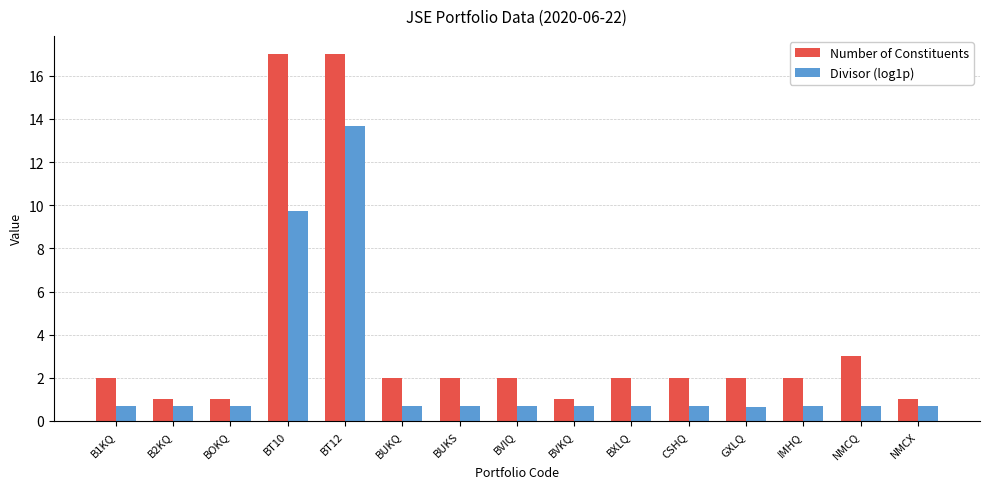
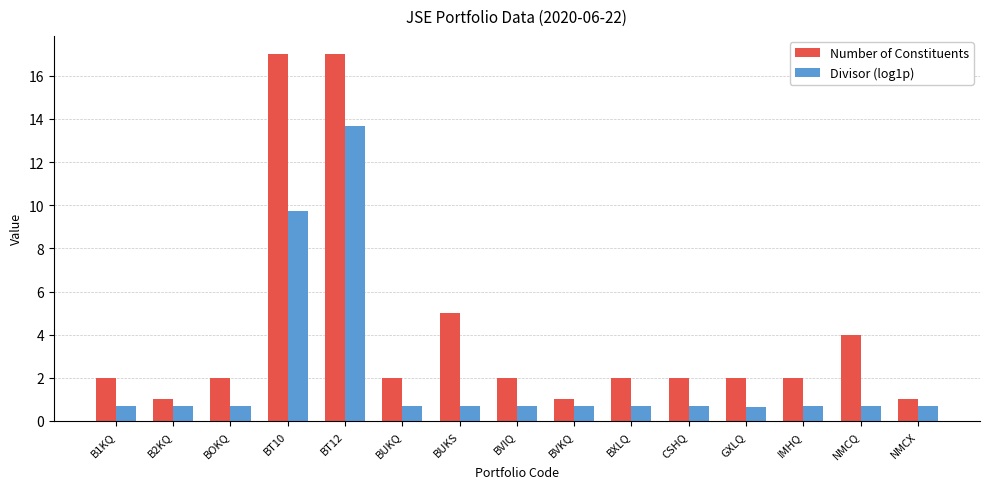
  {
    "Number of Constituents": {
      "B1KQ": 2,
      "B2KQ": 1,
-     "BOKQ": 1,
+     "BOKQ": 2,
      "BT10": 17,
      "BT12": 17,
      "BUKQ": 2,
-     "BUKS": 2,
+     "BUKS": 5,
      "BVIQ": 2,
      "BVKQ": 1,
      "BXLQ": 2,
      "CSHQ": 2,
      "GXLQ": 2,
      "IMHQ": 2,
-     "NMCQ": 3,
+     "NMCQ": 4,
      "NMCX": 1
    },
    "Divisor (log1p)": {
      "B1KQ": 0.7,
      "B2KQ": 0.7,
      "BOKQ": 0.7,
      "BT10": 9.7,
      "BT12": 13.7,
      "BUKQ": 0.7,
      "BUKS": 0.7,
      "BVIQ": 0.7,
      "BVKQ": 0.7,
      "BXLQ": 0.7,
      "CSHQ": 0.7,
      "GXLQ": 0.6,
      "IMHQ": 0.7,
      "NMCQ": 0.7,
      "NMCX": 0.7
    }
  }
